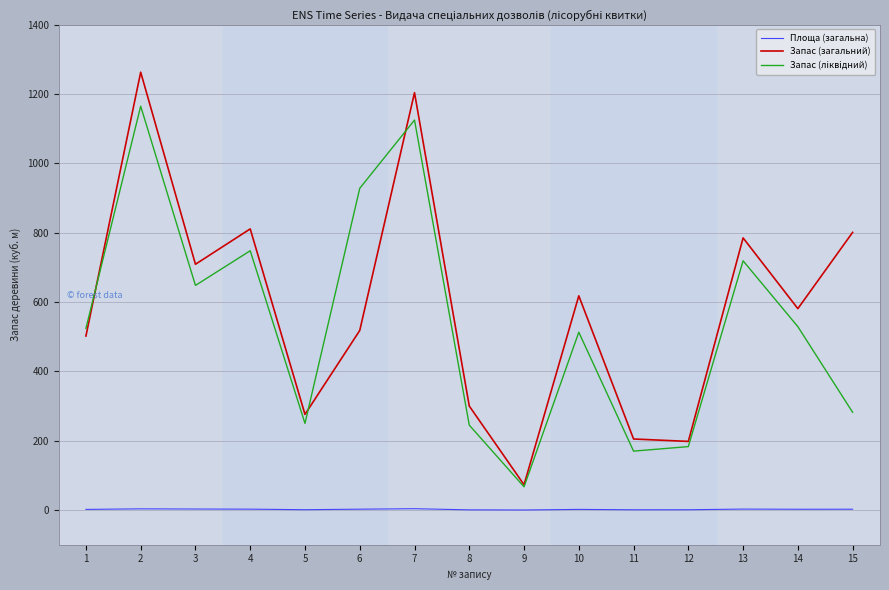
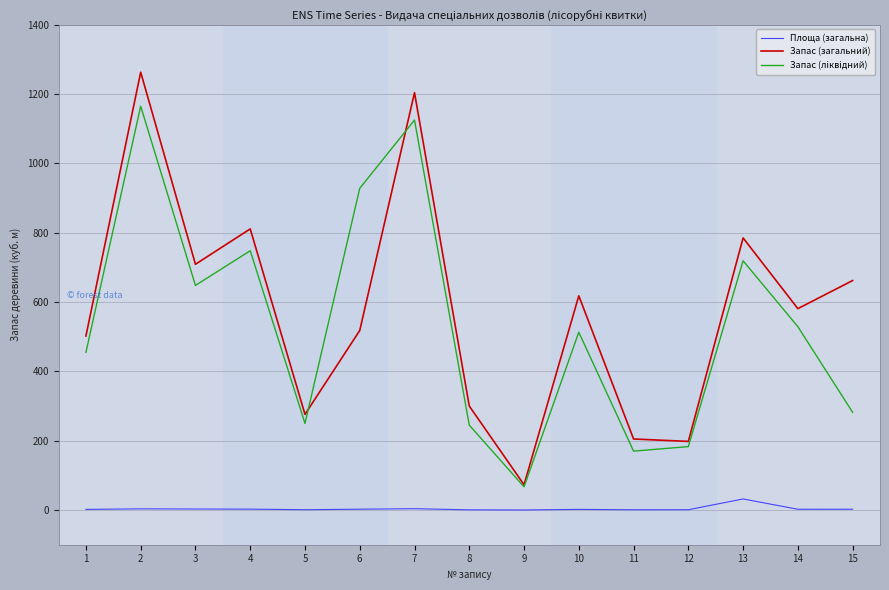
  {
    "Площа (загальна)": {
      "1": 0,
      "2": 0,
      "3": 0,
      "4": 0,
      "5": 0,
      "6": 0,
      "7": 0,
      "8": 0,
      "9": 0,
      "10": 0,
      "11": 0,
      "12": 0,
-     "13": 0,
+     "13": 30,
      "14": 0,
      "15": 0
    },
    "Запас (загальний)": {
      "1": 500,
      "2": 1260,
      "3": 710,
      "4": 810,
      "5": 280,
      "6": 520,
      "7": 1200,
      "8": 300,
      "10": 620,
      "11": 210,
      "12": 200,
      "13": 790,
      "14": 580,
-     "15": 800
+     "15": 660
    },
    "Запас (ліквідний)": {
-     "1": 520,
+     "1": 460,
      "2": 1170,
      "3": 650,
      "4": 750,
      "5": 250,
      "6": 930,
      "7": 1130,
      "8": 250,
      "10": 510,
      "11": 170,
      "12": 180,
      "13": 720,
      "14": 530,
      "15": 280
    }
  }
